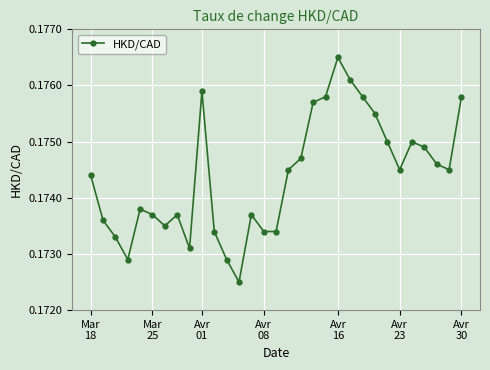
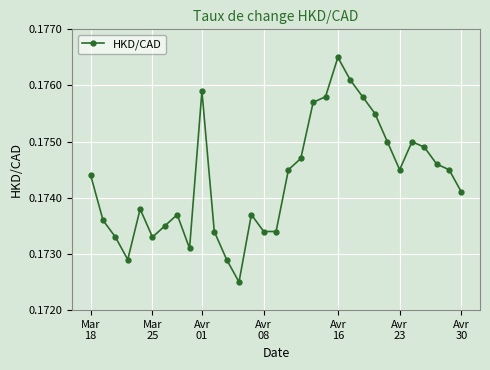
  {
    "Mar 18": 0.1744,
-   "Mar 25": 0.1737,
+   "Mar 25": 0.1733,
    "Avr 01": 0.1759,
    "Avr 08": 0.1734,
    "Avr 16": 0.1765,
    "Avr 23": 0.1745,
-   "Avr 30": 0.1758
+   "Avr 30": 0.1741
  }
